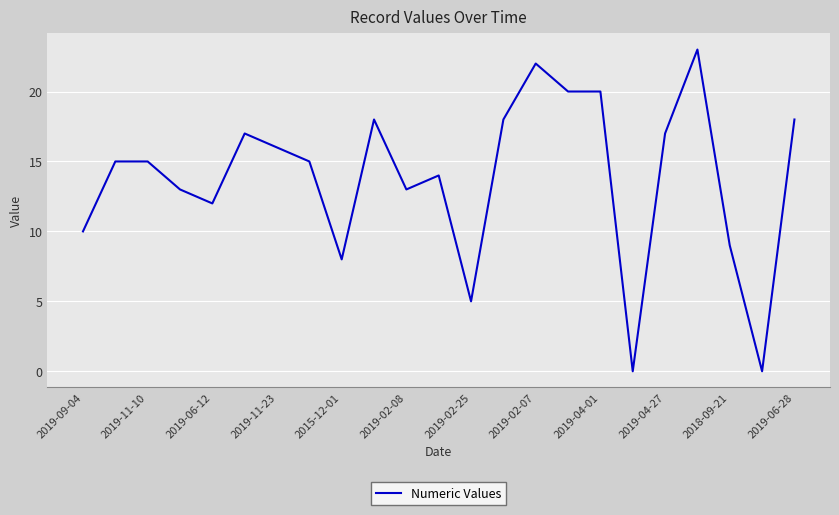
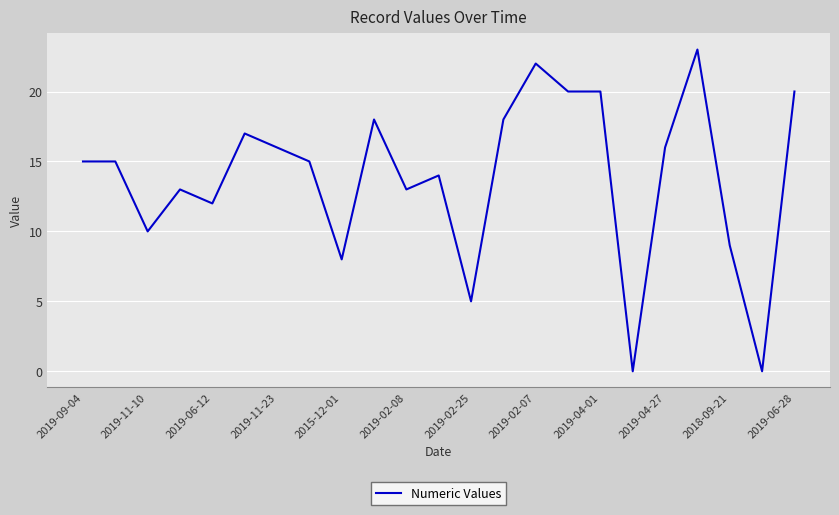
  {
-   "2019-09-04": 10,
-   "2019-11-10": 15,
+   "2019-09-04": 15,
+   "2019-11-10": 10,
    "2019-06-12": 12,
    "2019-11-23": 16,
    "2015-12-01": 8,
    "2019-02-08": 13,
    "2019-02-25": 5,
    "2019-02-07": 22,
    "2019-04-01": 20,
-   "2019-04-27": 17,
+   "2019-04-27": 16,
    "2018-09-21": 9,
-   "2019-06-28": 18
+   "2019-06-28": 20
  }
